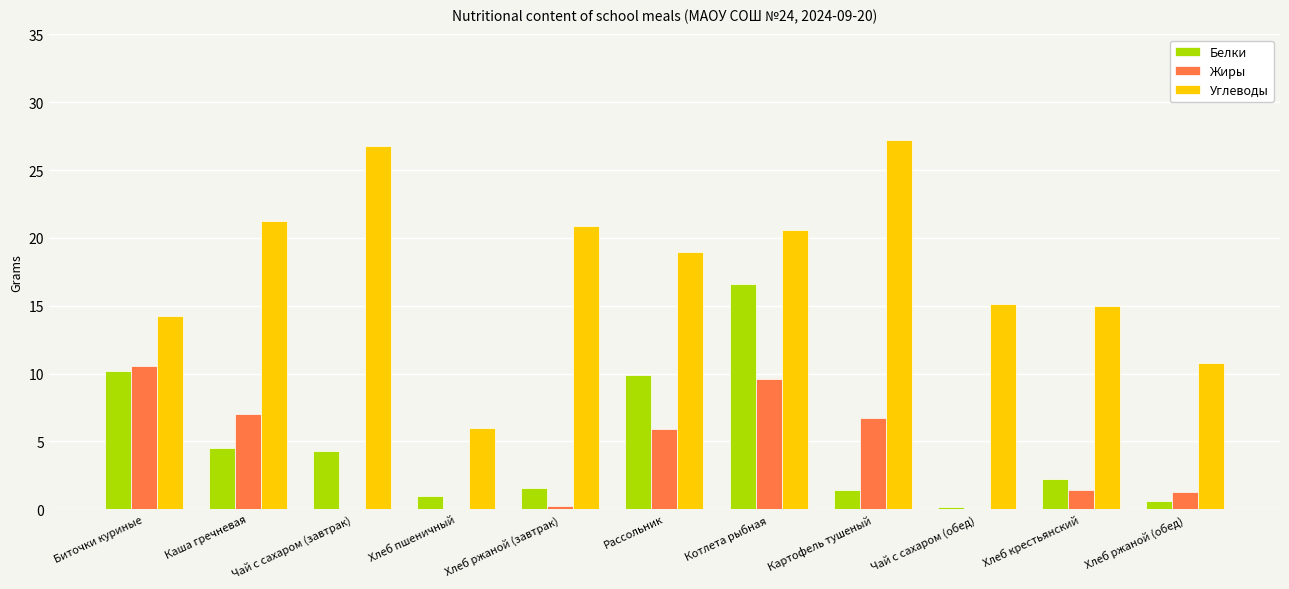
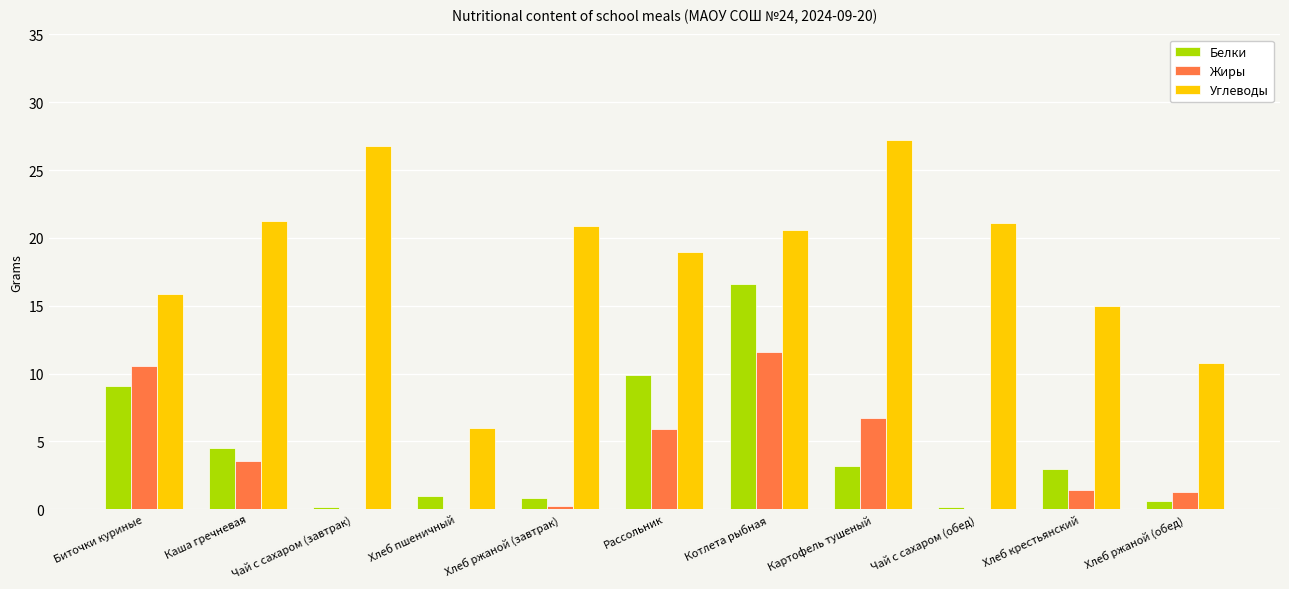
  {
    "Белки": {
-     "Биточки куриные": 10.2,
+     "Биточки куриные": 9.1,
      "Каша гречневая": 4.5,
-     "Чай с сахаром (завтрак)": 4.3,
+     "Чай с сахаром (завтрак)": 0.2,
      "Хлеб пшеничный": 1.0,
-     "Хлеб ржаной (завтрак)": 1.6,
+     "Хлеб ржаной (завтрак)": 0.8,
      "Рассольник": 9.9,
      "Котлета рыбная": 16.6,
-     "Картофель тушеный": 1.4,
+     "Картофель тушеный": 3.2,
      "Чай с сахаром (обед)": 0.2,
-     "Хлеб крестьянский": 2.2,
+     "Хлеб крестьянский": 3.0,
      "Хлеб ржаной (обед)": 0.6
    },
    "Жиры": {
      "Биточки куриные": 10.6,
-     "Каша гречневая": 7.1,
+     "Каша гречневая": 3.6,
      "Чай с сахаром (завтрак)": 0.0,
      "Хлеб пшеничный": 0.0,
      "Хлеб ржаной (завтрак)": 0.2,
      "Рассольник": 5.9,
-     "Котлета рыбная": 9.6,
+     "Котлета рыбная": 11.6,
      "Картофель тушеный": 6.7,
      "Чай с сахаром (обед)": 0.0,
      "Хлеб крестьянский": 1.4,
      "Хлеб ржаной (обед)": 1.2
    },
    "Углеводы": {
-     "Биточки куриные": 14.3,
+     "Биточки куриные": 15.9,
      "Каша гречневая": 21.2,
      "Чай с сахаром (завтрак)": 26.8,
      "Хлеб пшеничный": 6.0,
      "Хлеб ржаной (завтрак)": 20.9,
      "Рассольник": 19.0,
      "Котлета рыбная": 20.6,
      "Картофель тушеный": 27.2,
-     "Чай с сахаром (обед)": 15.1,
+     "Чай с сахаром (обед)": 21.1,
      "Хлеб крестьянский": 15.0,
      "Хлеб ржаной (обед)": 10.8
    }
  }
